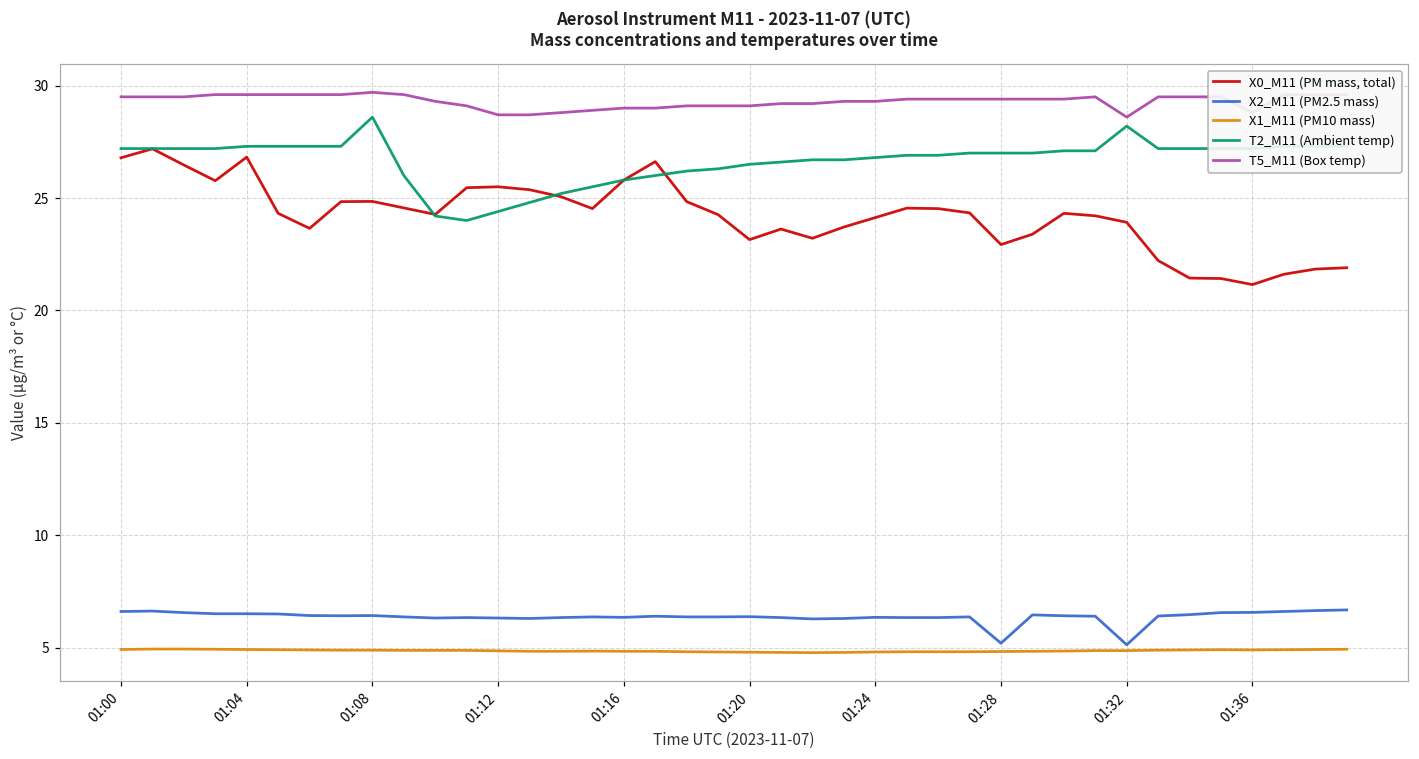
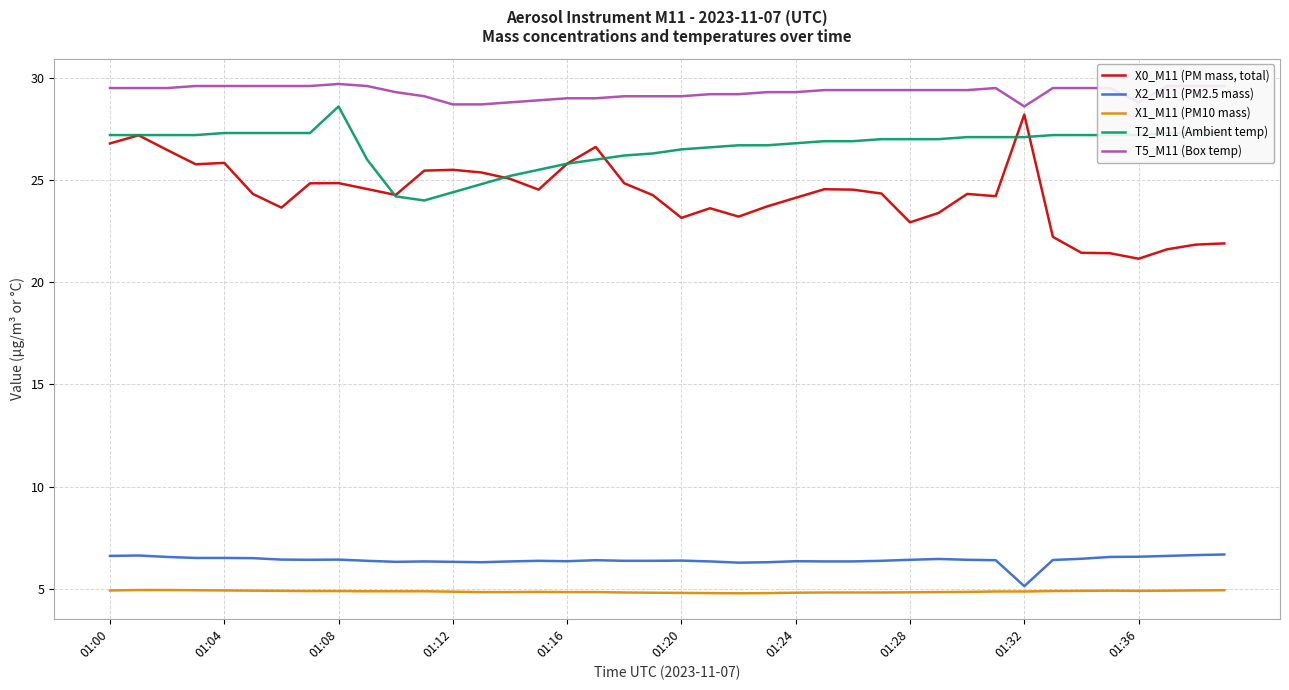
  {
    "X0_M11 (PM mass, total)": {
      "01:00": 26.8,
-     "01:04": 26.8,
+     "01:04": 25.8,
      "01:08": 24.9,
      "01:12": 25.5,
      "01:20": 23.2,
      "01:24": 24.1,
      "01:28": 22.9,
-     "01:32": 23.9,
+     "01:32": 28.2,
      "01:36": 21.2
    },
    "X2_M11 (PM2.5 mass)": {
      "01:00": 6.6,
      "01:04": 6.5,
      "01:08": 6.4,
      "01:12": 6.3,
      "01:16": 6.4,
      "01:20": 6.4,
      "01:24": 6.4,
-     "01:28": 5.2,
+     "01:28": 6.4,
      "01:32": 5.1,
      "01:36": 6.6
    },
    "X1_M11 (PM10 mass)": {
      "01:00": 4.9,
      "01:04": 4.9,
      "01:08": 4.9,
      "01:12": 4.9,
      "01:16": 4.8,
      "01:20": 4.8,
      "01:24": 4.8,
      "01:28": 4.8,
      "01:32": 4.9,
      "01:36": 4.9
    },
    "T2_M11 (Ambient temp)": {
      "01:00": 27.2,
      "01:04": 27.3,
      "01:08": 28.6,
      "01:12": 24.4,
      "01:20": 26.5,
      "01:24": 26.8,
      "01:28": 27.0,
-     "01:32": 28.2
+     "01:32": 27.1
    },
    "T5_M11 (Box temp)": {
      "01:00": 29.5,
      "01:04": 29.6,
      "01:08": 29.7,
      "01:12": 28.7,
      "01:16": 29.0,
      "01:20": 29.1,
      "01:24": 29.3,
      "01:28": 29.4,
      "01:32": 28.6
    }
  }
